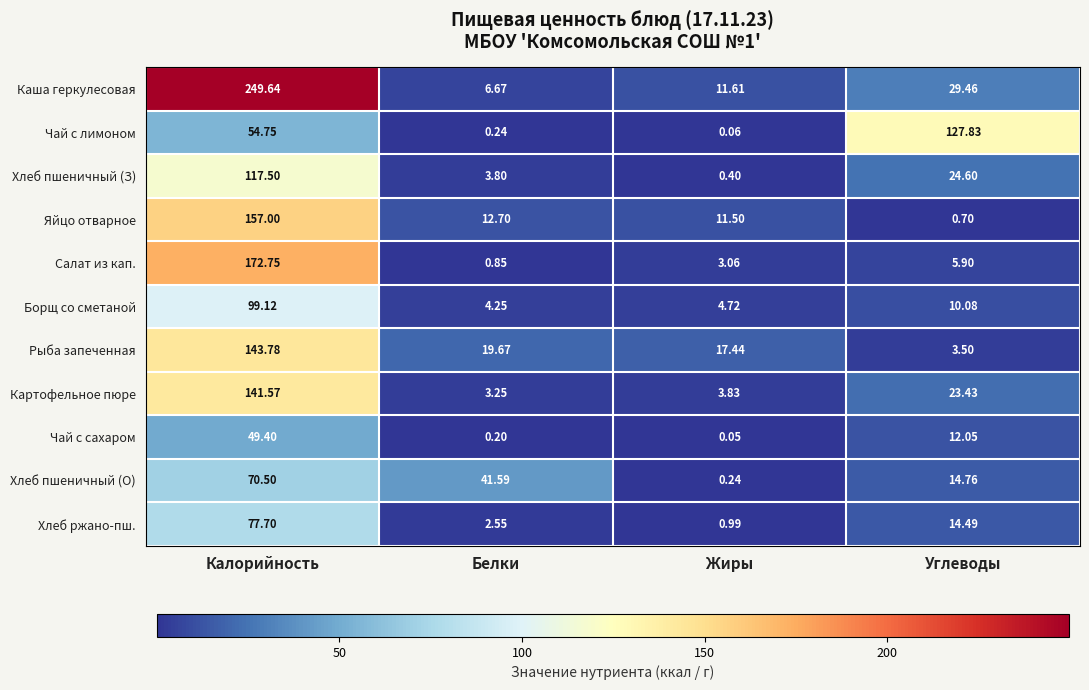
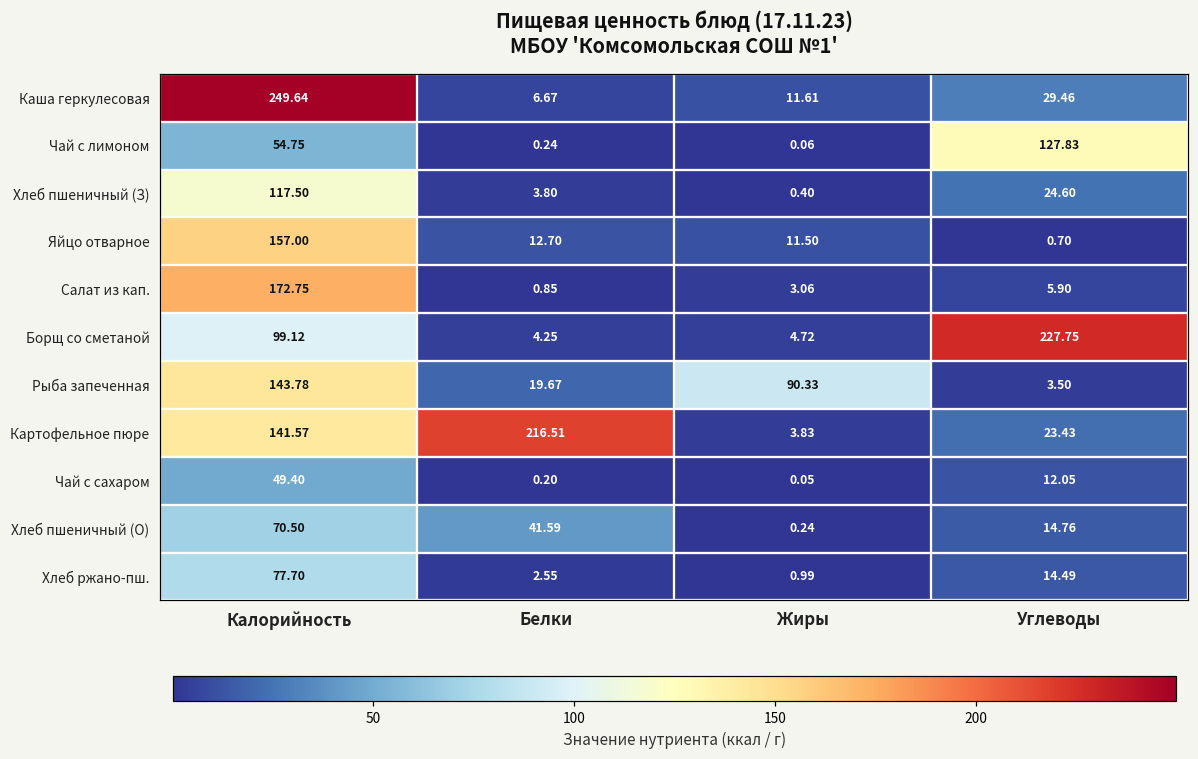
  {
    "Каша геркулесовая": {
      "Калорийность": 249.64,
      "Белки": 6.67,
      "Жиры": 11.61,
      "Углеводы": 29.46
    },
    "Чай с лимоном": {
      "Калорийность": 54.75,
      "Белки": 0.24,
      "Жиры": 0.06,
      "Углеводы": 127.83
    },
    "Хлеб пшеничный (З)": {
      "Калорийность": 117.50,
      "Белки": 3.80,
      "Жиры": 0.40,
      "Углеводы": 24.60
    },
    "Яйцо отварное": {
      "Калорийность": 157.00,
      "Белки": 12.70,
      "Жиры": 11.50,
      "Углеводы": 0.70
    },
    "Салат из кап.": {
      "Калорийность": 172.75,
      "Белки": 0.85,
      "Жиры": 3.06,
      "Углеводы": 5.90
    },
    "Борщ со сметаной": {
      "Калорийность": 99.12,
      "Белки": 4.25,
      "Жиры": 4.72,
-     "Углеводы": 10.08
+     "Углеводы": 227.75
    },
    "Рыба запеченная": {
      "Калорийность": 143.78,
      "Белки": 19.67,
-     "Жиры": 17.44,
+     "Жиры": 90.33,
      "Углеводы": 3.50
    },
    "Картофельное пюре": {
      "Калорийность": 141.57,
-     "Белки": 3.25,
+     "Белки": 216.51,
      "Жиры": 3.83,
      "Углеводы": 23.43
    },
    "Чай с сахаром": {
      "Калорийность": 49.40,
      "Белки": 0.20,
      "Жиры": 0.05,
      "Углеводы": 12.05
    },
    "Хлеб пшеничный (О)": {
      "Калорийность": 70.50,
      "Белки": 41.59,
      "Жиры": 0.24,
      "Углеводы": 14.76
    },
    "Хлеб ржано-пш.": {
      "Калорийность": 77.70,
      "Белки": 2.55,
      "Жиры": 0.99,
      "Углеводы": 14.49
    }
  }
